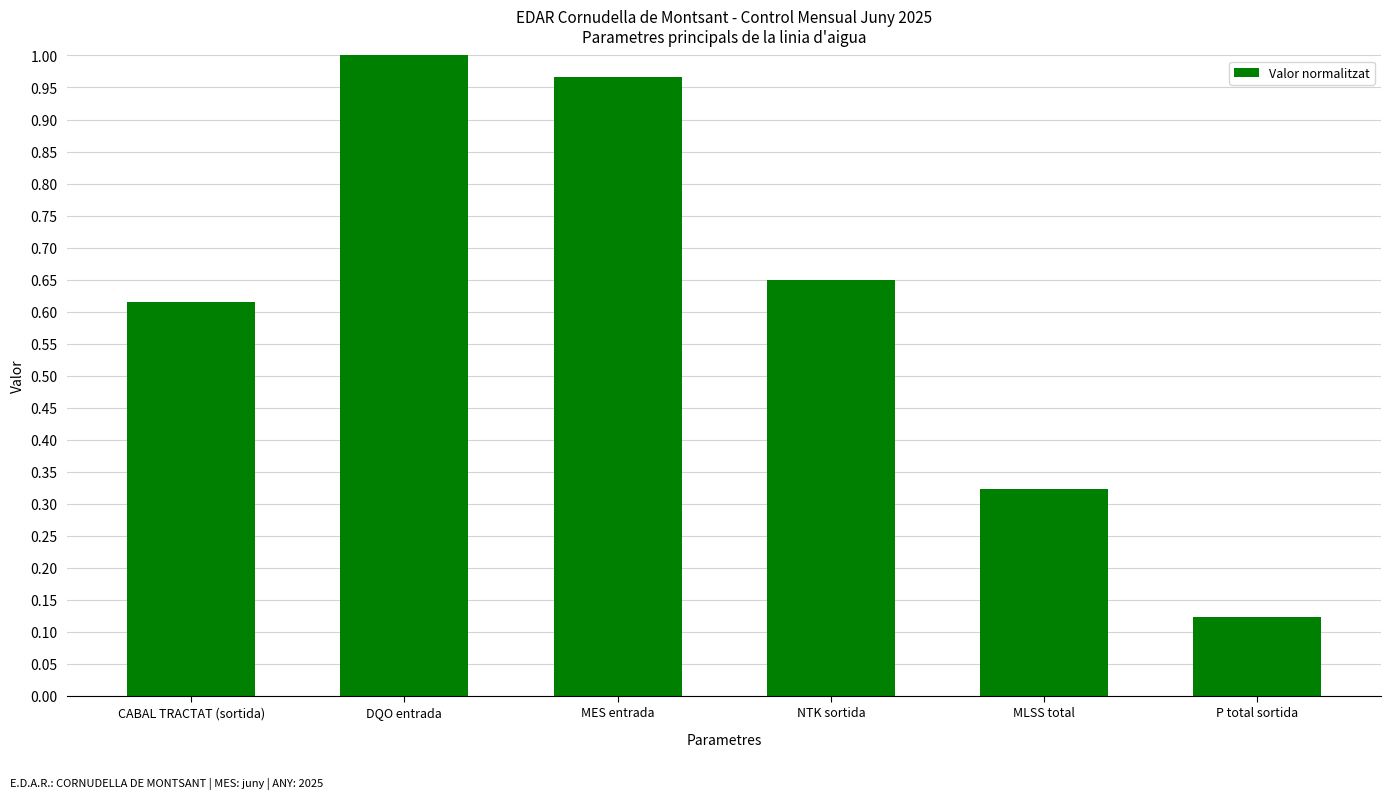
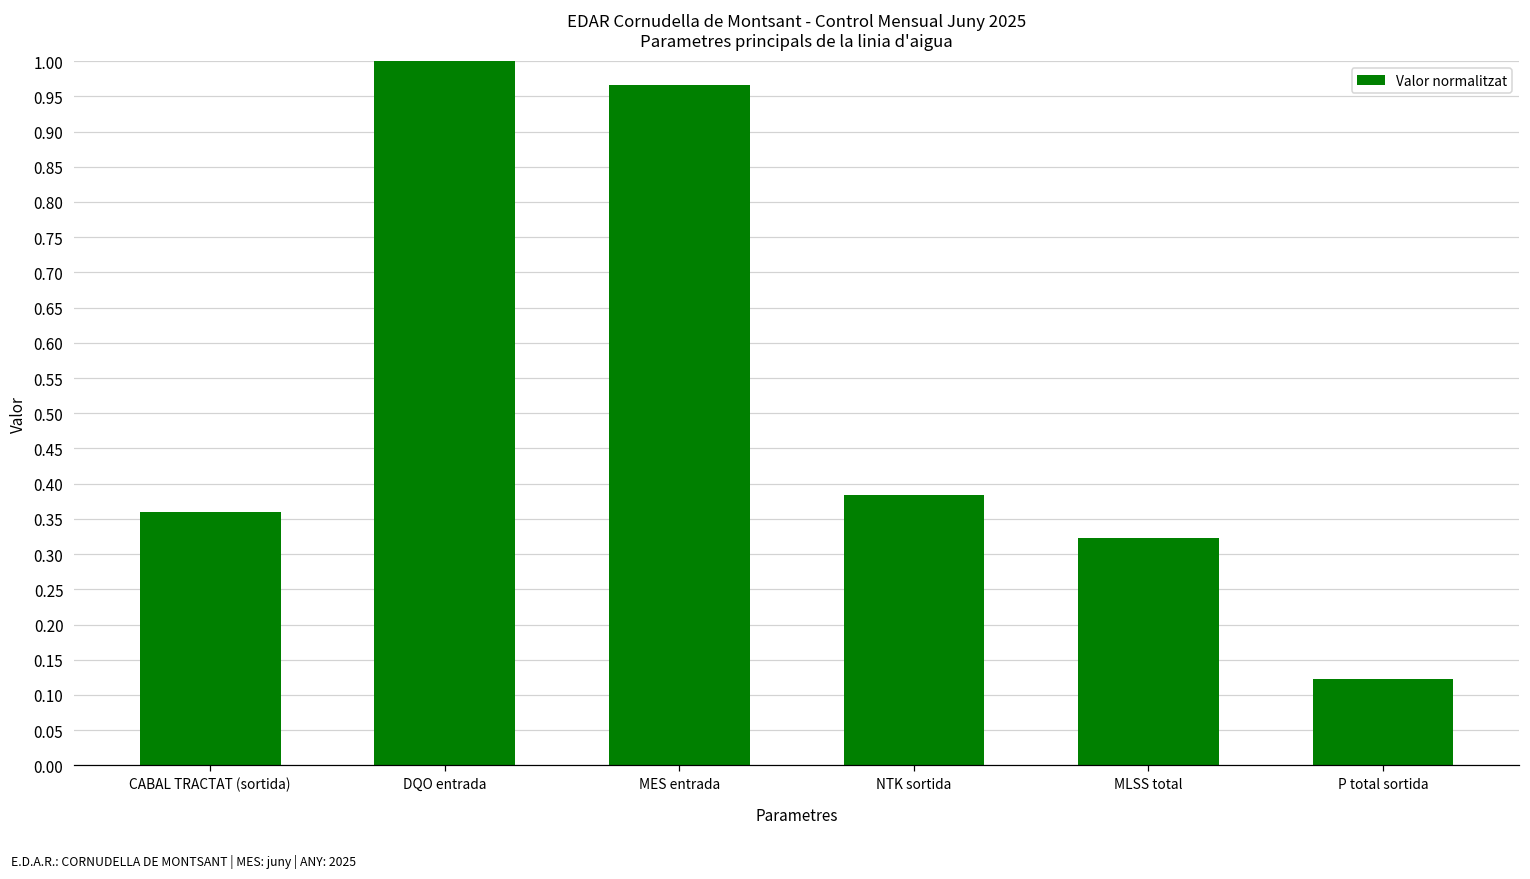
  {
-   "CABAL TRACTAT (sortida)": 0.62,
+   "CABAL TRACTAT (sortida)": 0.36,
    "DQO entrada": 1.00,
    "MES entrada": 0.97,
-   "NTK sortida": 0.65,
+   "NTK sortida": 0.38,
    "MLSS total": 0.32,
    "P total sortida": 0.12
  }
